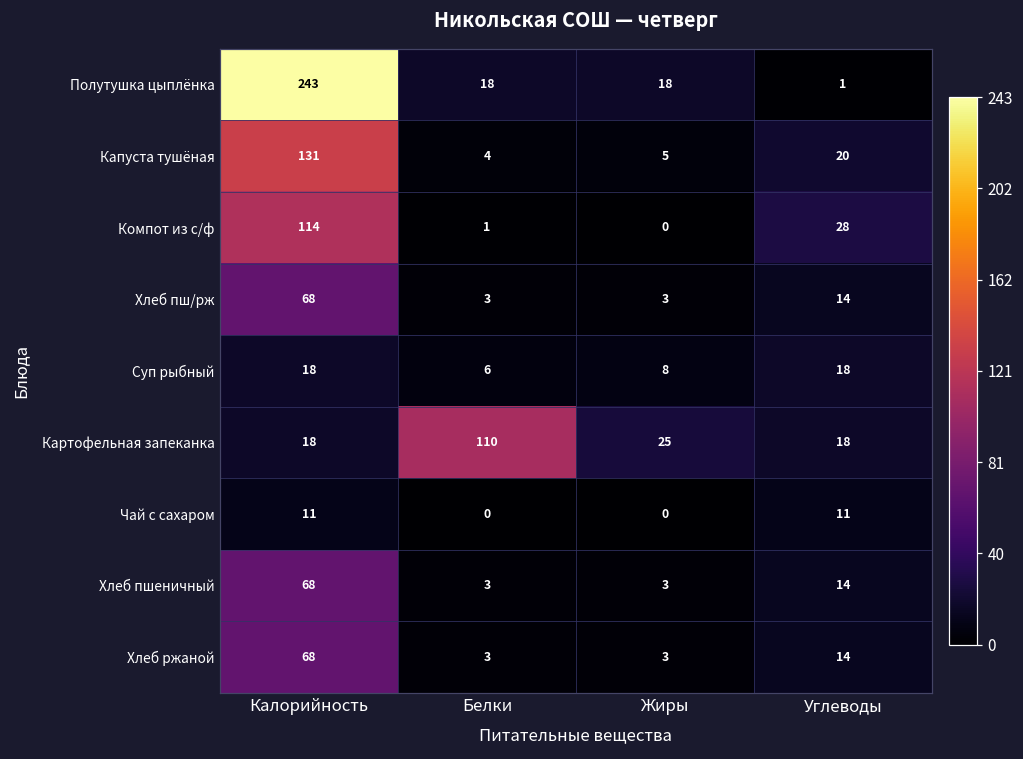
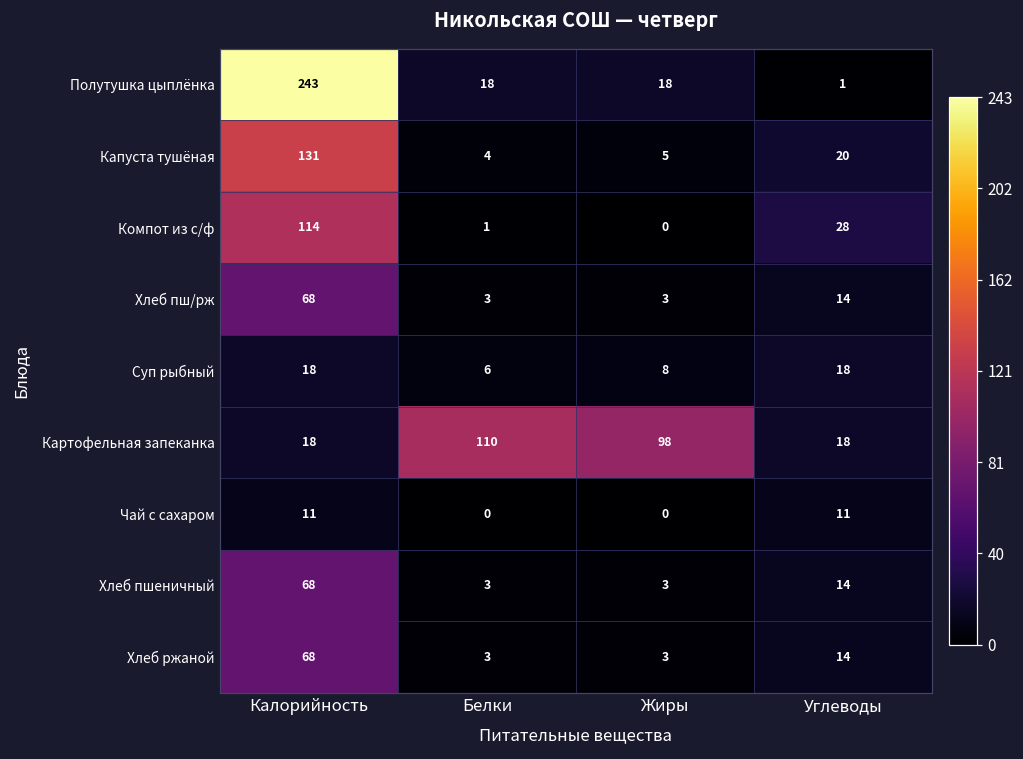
  {
    "Полутушка цыплёнка": {
      "Калорийность": 243,
      "Белки": 18,
      "Жиры": 18,
      "Углеводы": 1
    },
    "Капуста тушёная": {
      "Калорийность": 131,
      "Белки": 4,
      "Жиры": 5,
      "Углеводы": 20
    },
    "Компот из с/ф": {
      "Калорийность": 114,
      "Белки": 1,
      "Жиры": 0,
      "Углеводы": 28
    },
    "Хлеб пш/рж": {
      "Калорийность": 68,
      "Белки": 3,
      "Жиры": 3,
      "Углеводы": 14
    },
    "Суп рыбный": {
      "Калорийность": 18,
      "Белки": 6,
      "Жиры": 8,
      "Углеводы": 18
    },
    "Картофельная запеканка": {
      "Калорийность": 18,
      "Белки": 110,
-     "Жиры": 25,
+     "Жиры": 98,
      "Углеводы": 18
    },
    "Чай с сахаром": {
      "Калорийность": 11,
      "Белки": 0,
      "Жиры": 0,
      "Углеводы": 11
    },
    "Хлеб пшеничный": {
      "Калорийность": 68,
      "Белки": 3,
      "Жиры": 3,
      "Углеводы": 14
    },
    "Хлеб ржаной": {
      "Калорийность": 68,
      "Белки": 3,
      "Жиры": 3,
      "Углеводы": 14
    }
  }
